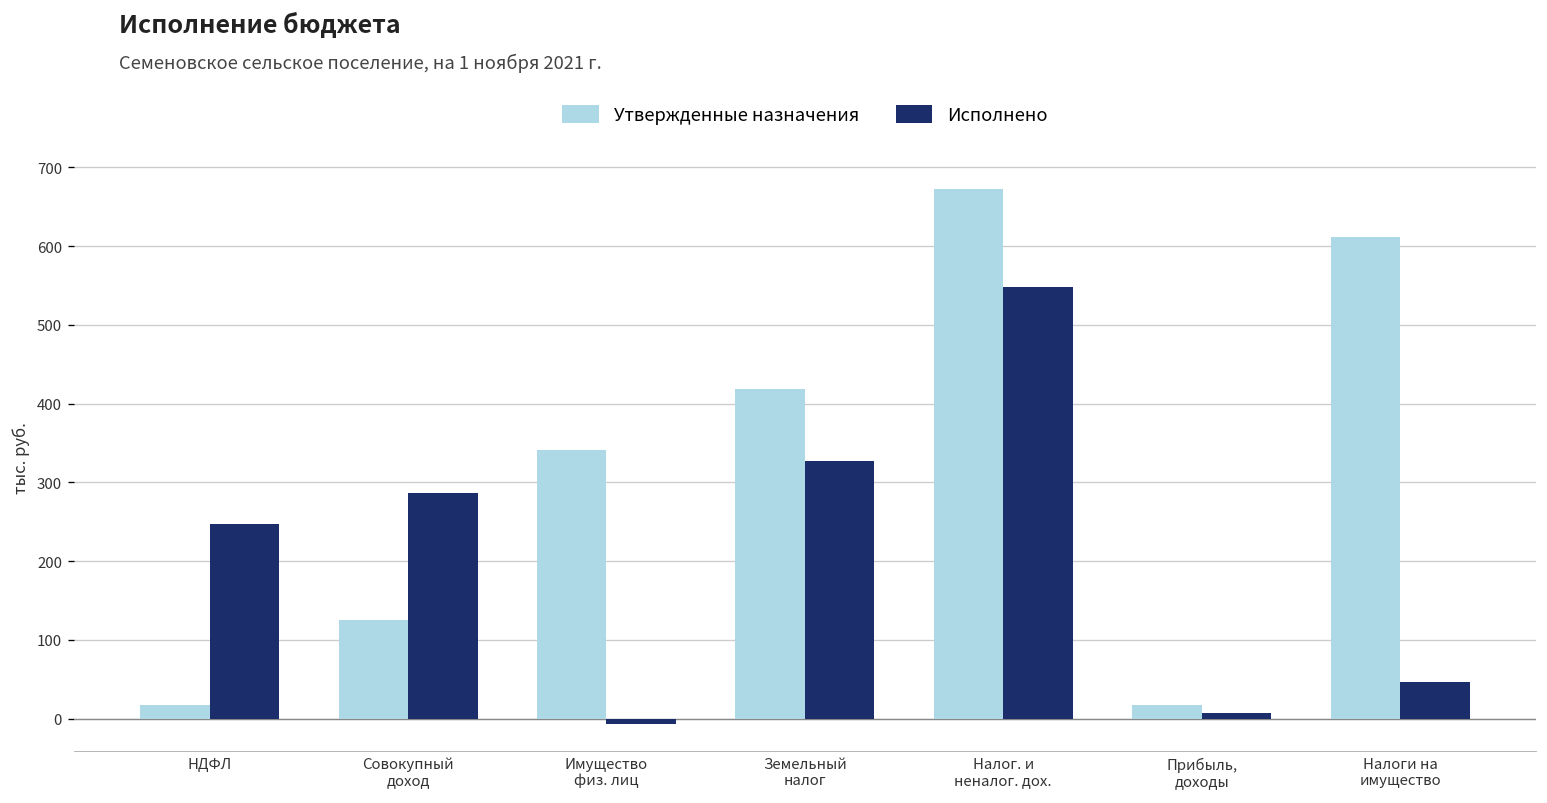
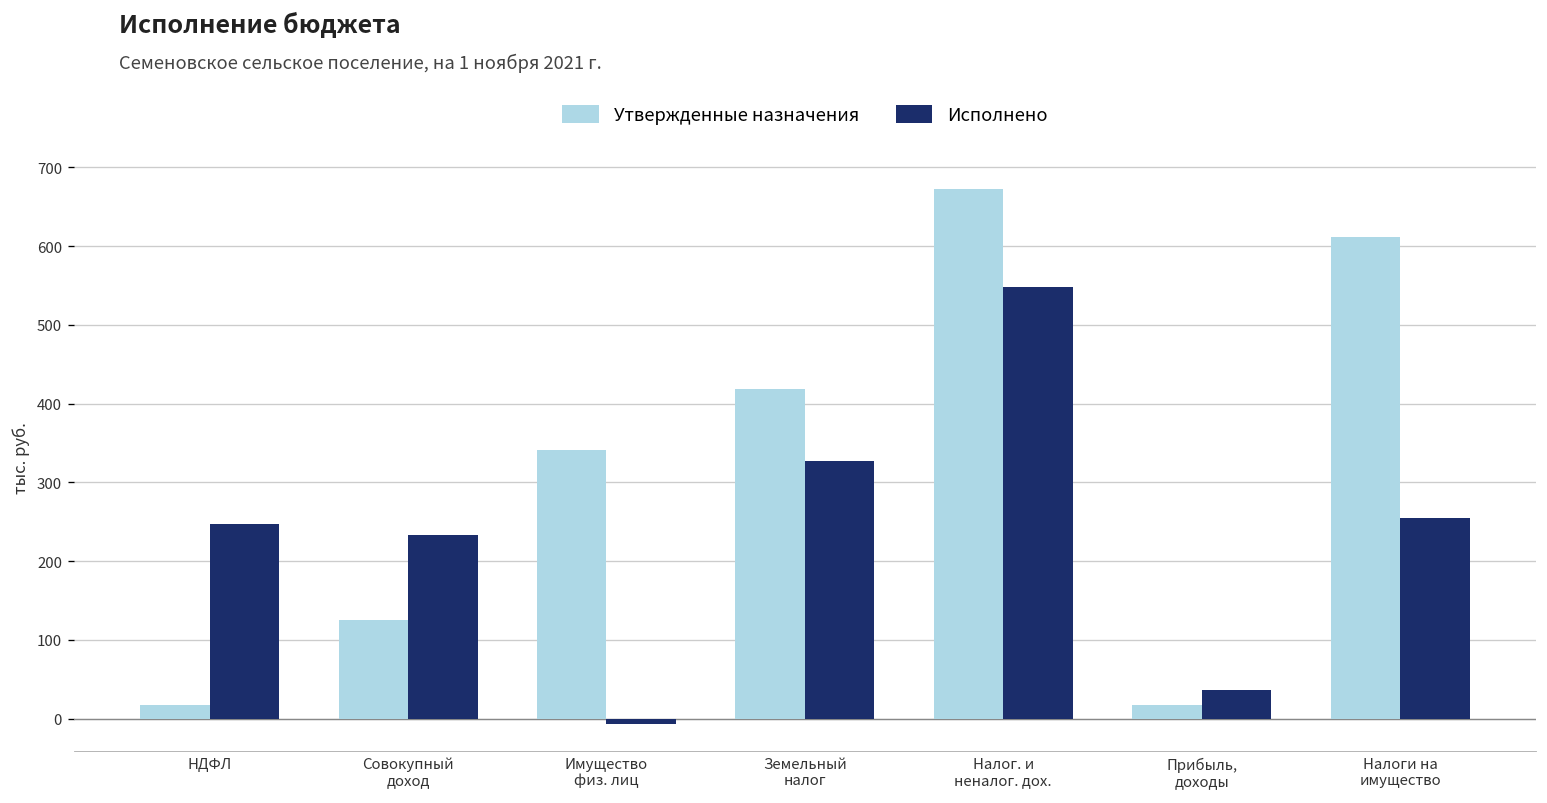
  {
    "Утвержденные назначения": {
      "НДФЛ": 20,
      "Совокупный доход": 130,
      "Имущество физ. лиц": 340,
      "Земельный налог": 420,
      "Налог. и неналог. дох.": 670,
      "Прибыль, доходы": 20,
      "Налоги на имущество": 610
    },
    "Исполнено": {
      "НДФЛ": 250,
-     "Совокупный доход": 290,
+     "Совокупный доход": 230,
      "Имущество физ. лиц": -10,
      "Земельный налог": 330,
      "Налог. и неналог. дох.": 550,
-     "Прибыль, доходы": 10,
-     "Налоги на имущество": 50
+     "Прибыль, доходы": 40,
+     "Налоги на имущество": 250
    }
  }
